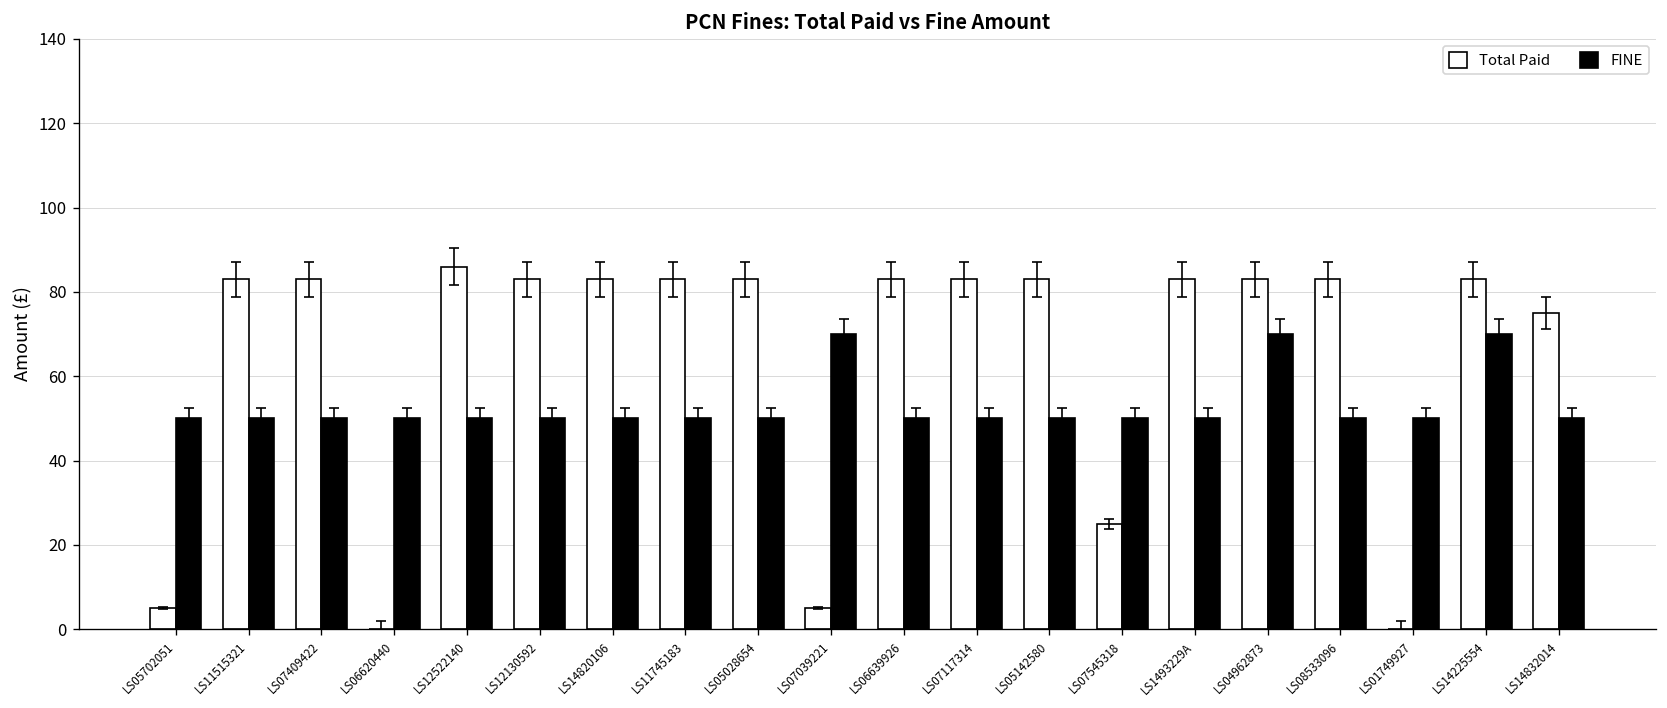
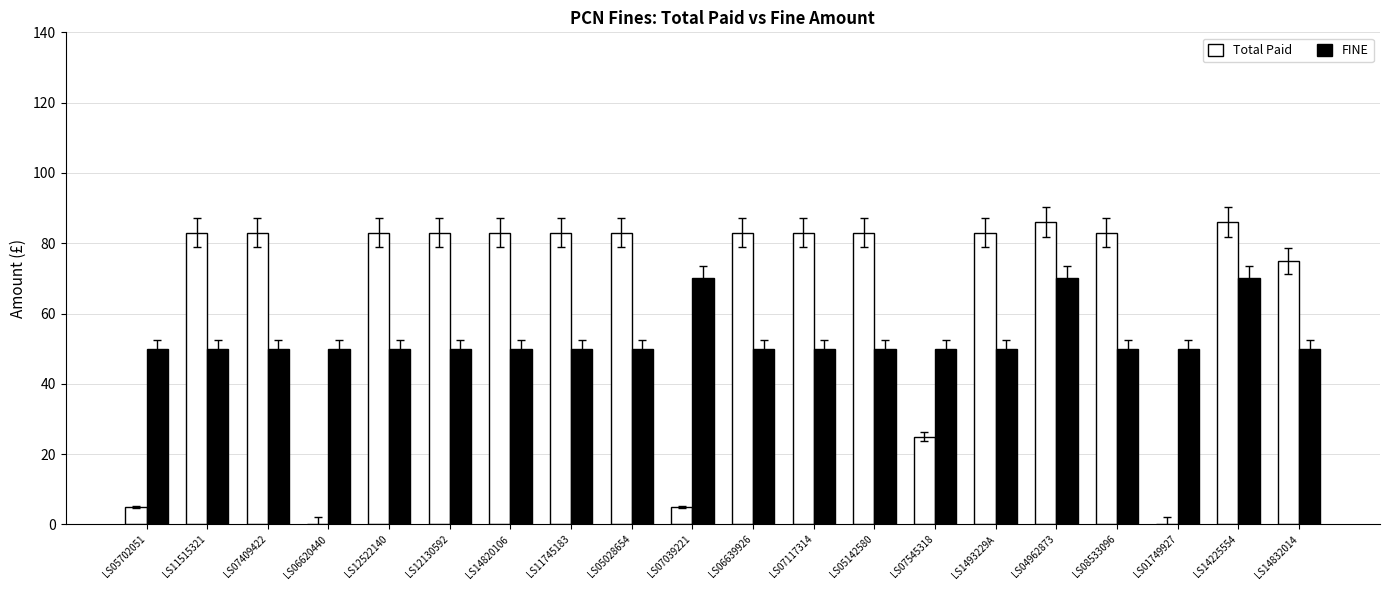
  {
    "Total Paid": {
      "LS05702051": 5,
      "LS11515321": 83,
      "LS07409422": 83,
      "LS06620440": 0,
-     "LS12522140": 86,
+     "LS12522140": 83,
      "LS12130592": 83,
      "LS14820106": 83,
      "LS11745183": 83,
      "LS05028654": 83,
      "LS07039221": 5,
      "LS06639926": 83,
      "LS07117314": 83,
      "LS05142580": 83,
      "LS07545318": 25,
      "LS1493229A": 83,
-     "LS04962873": 83,
+     "LS04962873": 86,
      "LS08533096": 83,
      "LS01749927": 0,
-     "LS14225554": 83,
+     "LS14225554": 86,
      "LS14832014": 75
    },
    "FINE": {
      "LS05702051": 50,
      "LS11515321": 50,
      "LS07409422": 50,
      "LS06620440": 50,
      "LS12522140": 50,
      "LS12130592": 50,
      "LS14820106": 50,
      "LS11745183": 50,
      "LS05028654": 50,
      "LS07039221": 70,
      "LS06639926": 50,
      "LS07117314": 50,
      "LS05142580": 50,
      "LS07545318": 50,
      "LS1493229A": 50,
      "LS04962873": 70,
      "LS08533096": 50,
      "LS01749927": 50,
      "LS14225554": 70,
      "LS14832014": 50
    }
  }
